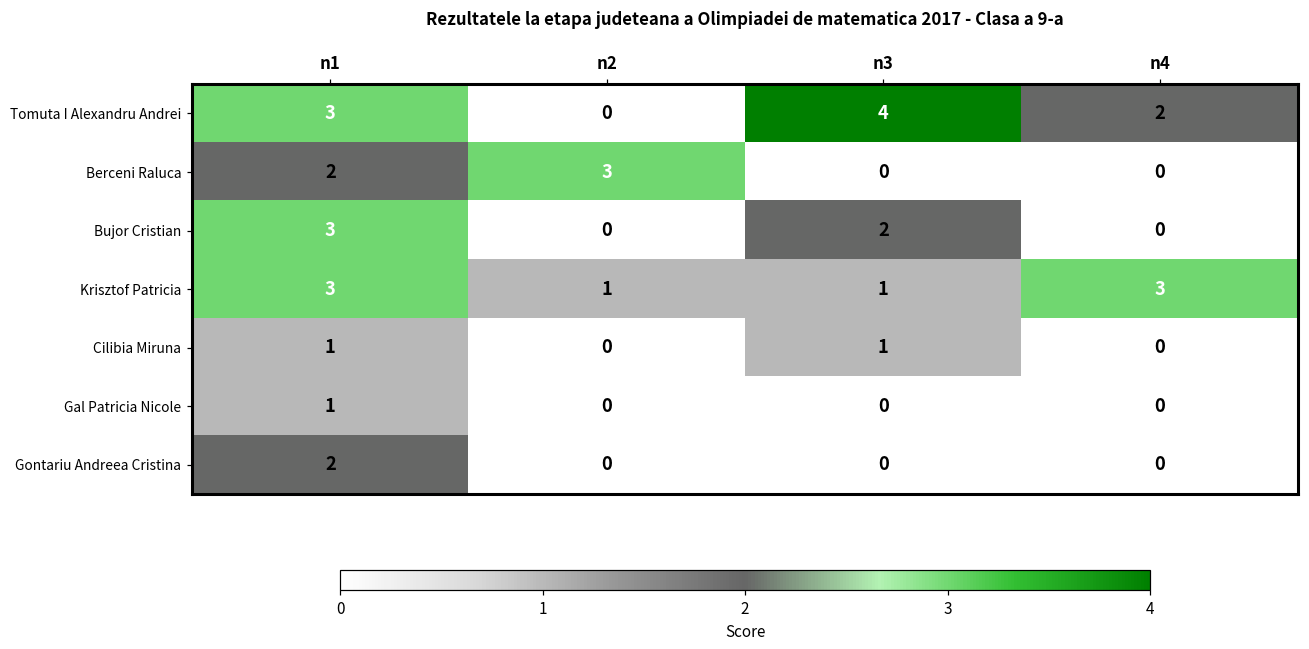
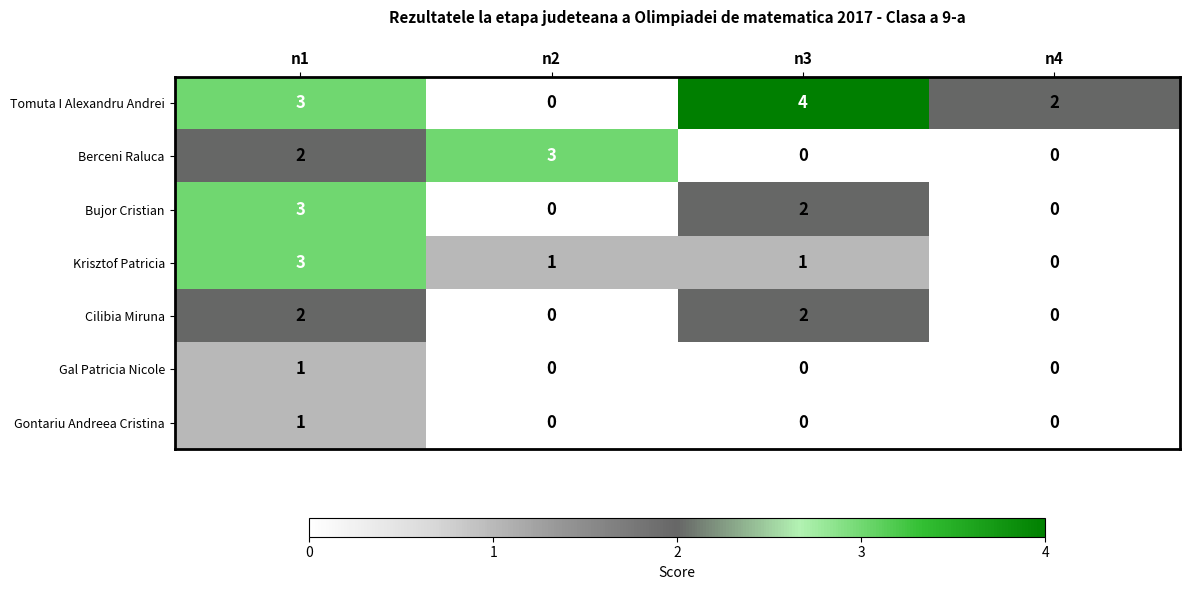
  {
    "Tomuta I Alexandru Andrei": {
      "n1": 3,
      "n2": 0,
      "n3": 4,
      "n4": 2
    },
    "Berceni Raluca": {
      "n1": 2,
      "n2": 3,
      "n3": 0,
      "n4": 0
    },
    "Bujor Cristian": {
      "n1": 3,
      "n2": 0,
      "n3": 2,
      "n4": 0
    },
    "Krisztof Patricia": {
      "n1": 3,
      "n2": 1,
      "n3": 1,
-     "n4": 3
+     "n4": 0
    },
    "Cilibia Miruna": {
-     "n1": 1,
+     "n1": 2,
      "n2": 0,
-     "n3": 1,
+     "n3": 2,
      "n4": 0
    },
    "Gal Patricia Nicole": {
      "n1": 1,
      "n2": 0,
      "n3": 0,
      "n4": 0
    },
    "Gontariu Andreea Cristina": {
-     "n1": 2,
+     "n1": 1,
      "n2": 0,
      "n3": 0,
      "n4": 0
    }
  }
